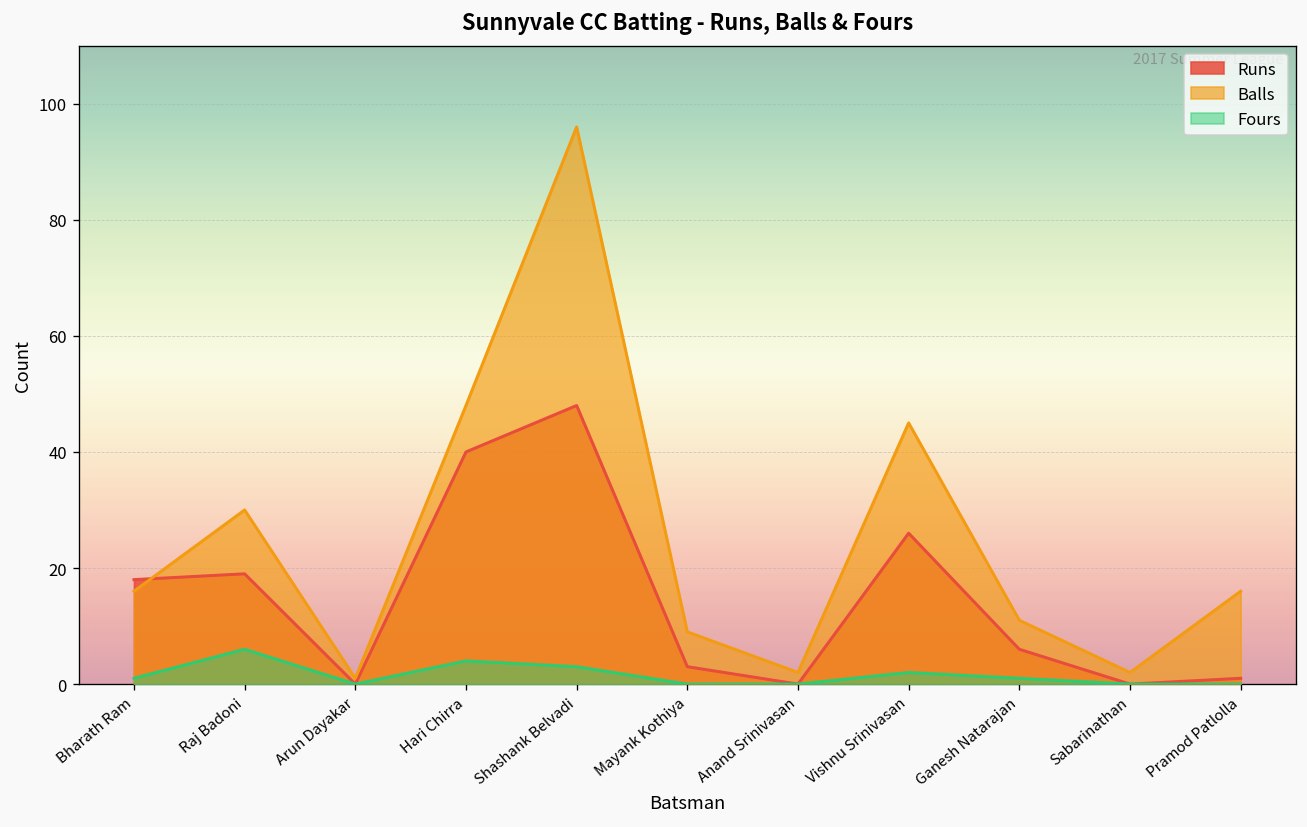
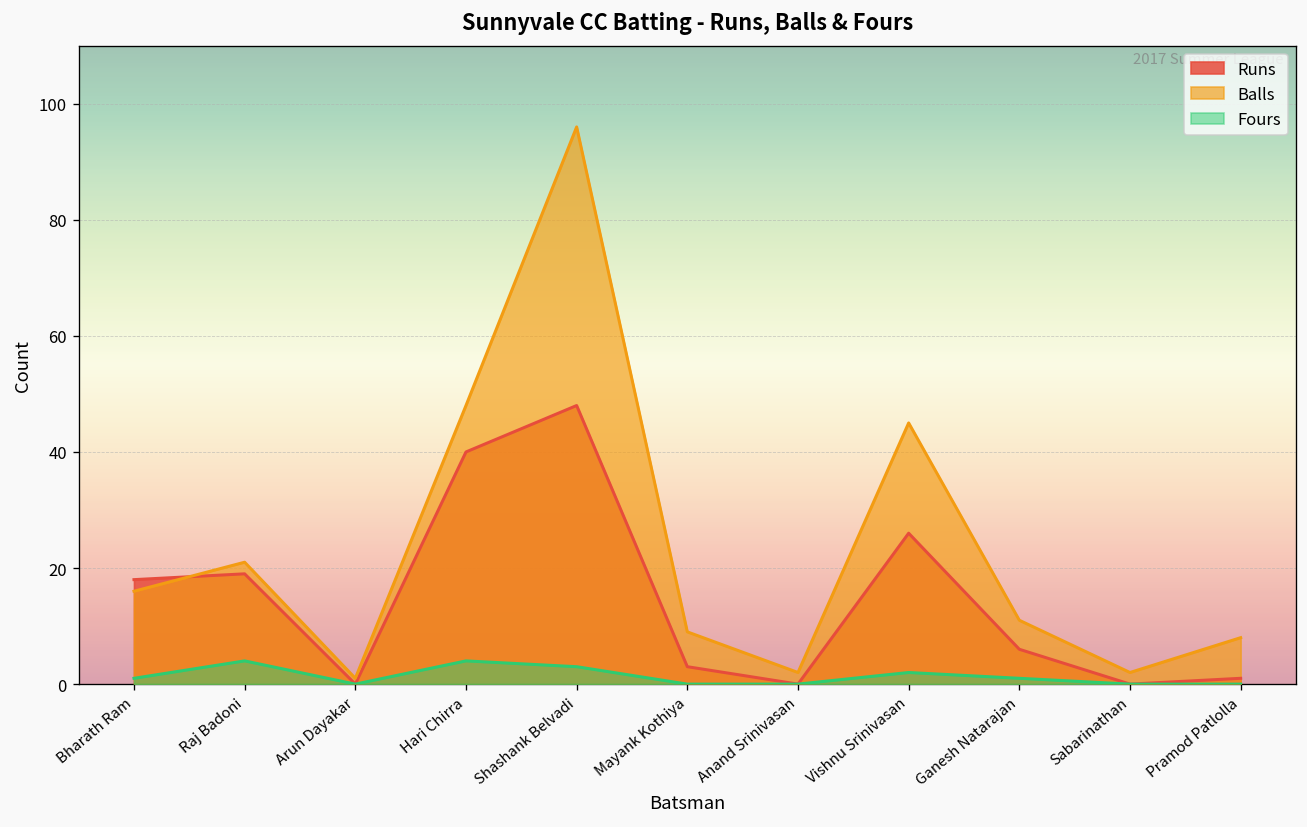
  {
    "Runs": {
      "Bharath Ram": 18,
      "Raj Badoni": 19,
      "Hari Chirra": 40,
      "Shashank Belvadi": 48,
      "Mayank Kothiya": 3,
      "Vishnu Srinivasan": 26,
      "Ganesh Natarajan": 6,
      "Pramod Patlolla": 1
    },
    "Balls": {
      "Bharath Ram": 16,
-     "Raj Badoni": 30,
+     "Raj Badoni": 21,
      "Arun Dayakar": 1,
      "Hari Chirra": 48,
      "Shashank Belvadi": 96,
      "Mayank Kothiya": 9,
      "Anand Srinivasan": 2,
      "Vishnu Srinivasan": 45,
      "Ganesh Natarajan": 11,
      "Sabarinathan": 2,
-     "Pramod Patlolla": 16
+     "Pramod Patlolla": 8
    },
    "Fours": {
      "Bharath Ram": 1,
-     "Raj Badoni": 6,
+     "Raj Badoni": 4,
      "Hari Chirra": 4,
      "Shashank Belvadi": 3,
      "Mayank Kothiya": 0,
      "Vishnu Srinivasan": 2,
      "Ganesh Natarajan": 1,
      "Pramod Patlolla": 0
    }
  }
